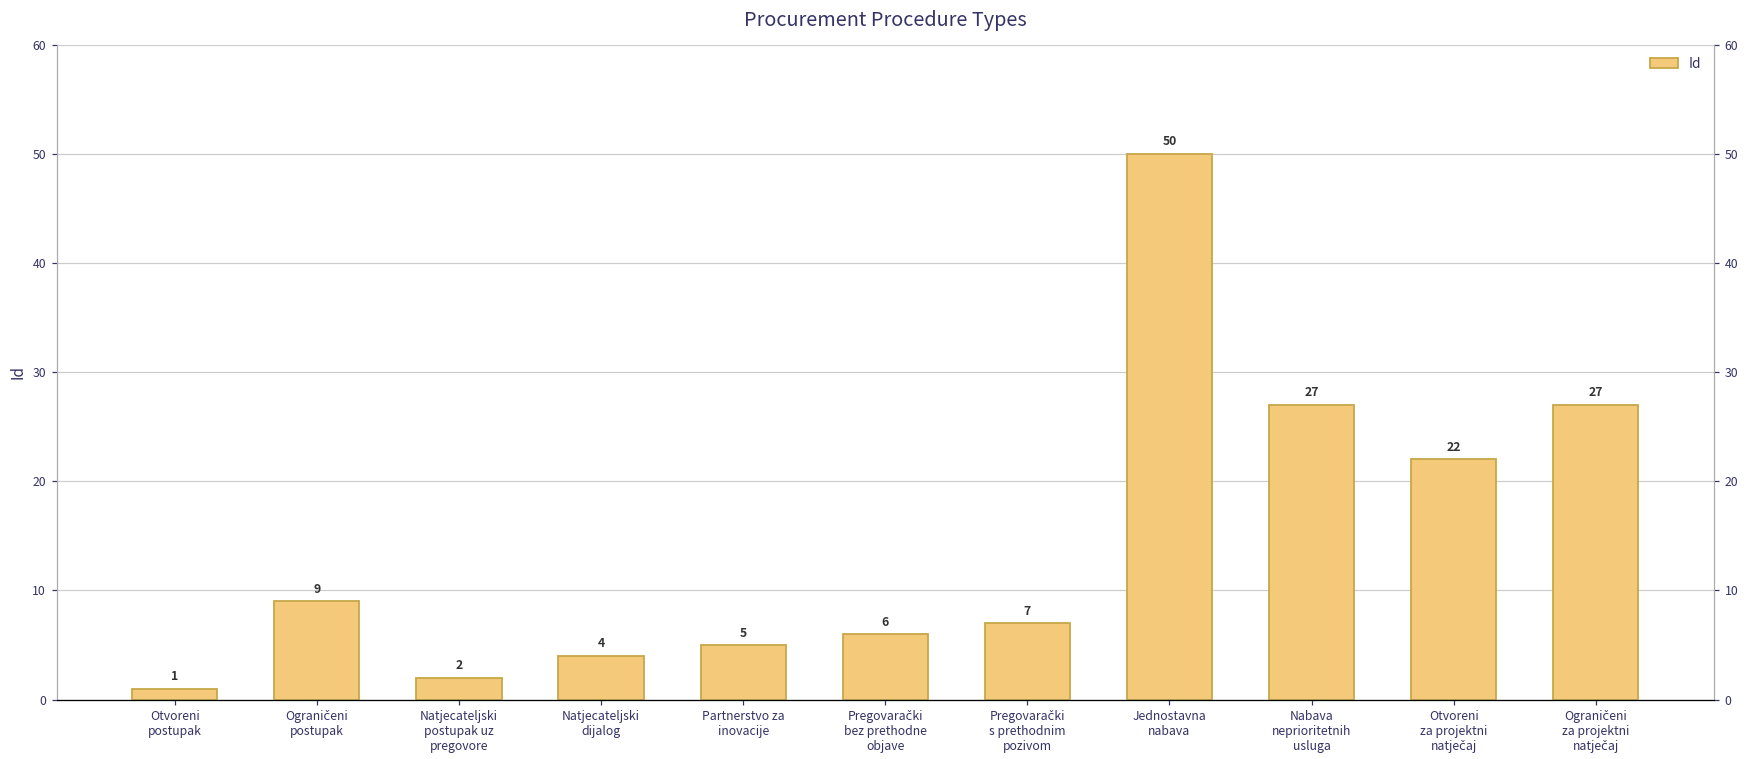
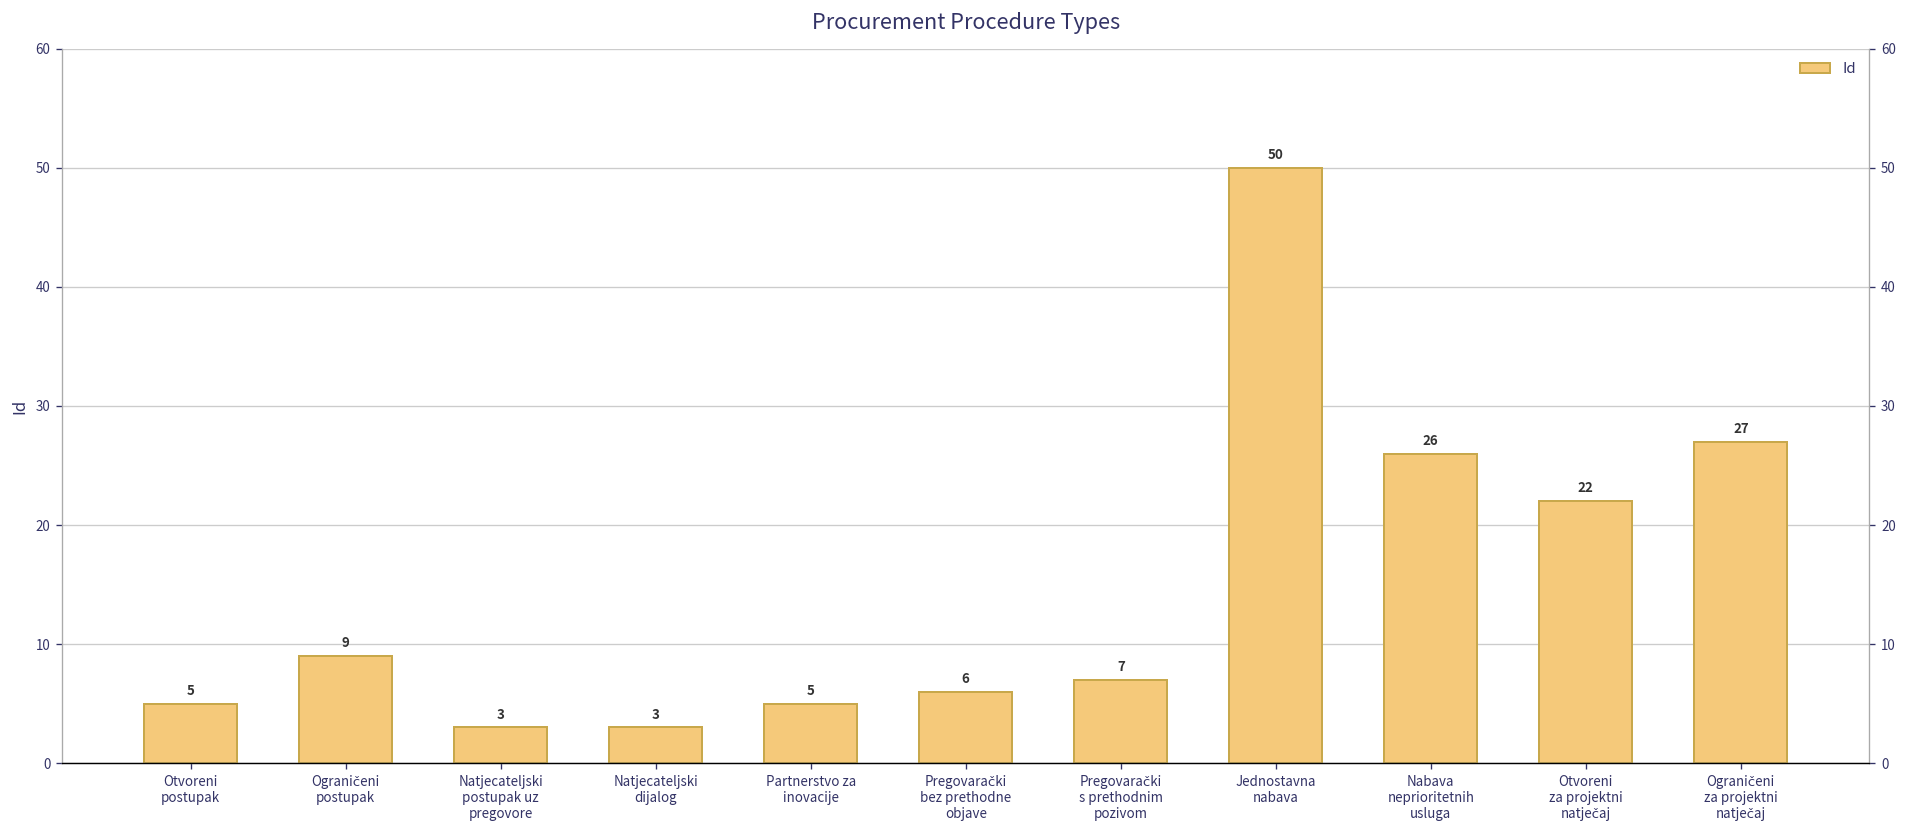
  {
-   "Otvoreni postupak": 1,
+   "Otvoreni postupak": 5,
    "Ograničeni postupak": 9,
-   "Natjecateljski postupak uz pregovore": 2,
-   "Natjecateljski dijalog": 4,
+   "Natjecateljski postupak uz pregovore": 3,
+   "Natjecateljski dijalog": 3,
    "Partnerstvo za inovacije": 5,
    "Pregovarački bez prethodne objave": 6,
    "Pregovarački s prethodnim pozivom": 7,
    "Jednostavna nabava": 50,
-   "Nabava neprioritetnih usluga": 27,
+   "Nabava neprioritetnih usluga": 26,
    "Otvoreni za projektni natječaj": 22,
    "Ograničeni za projektni natječaj": 27
  }
